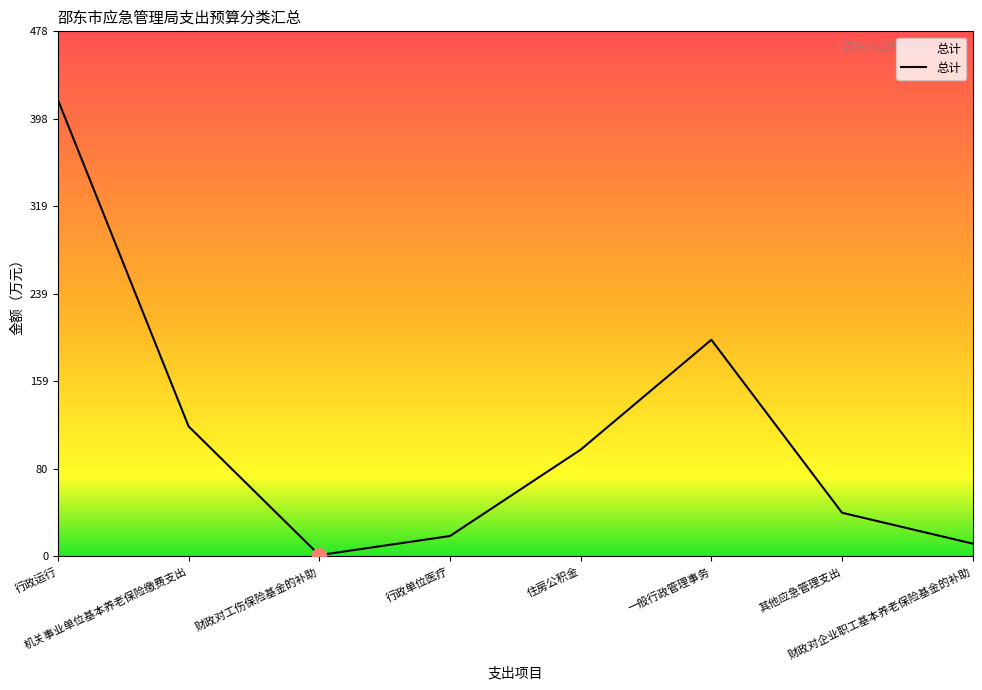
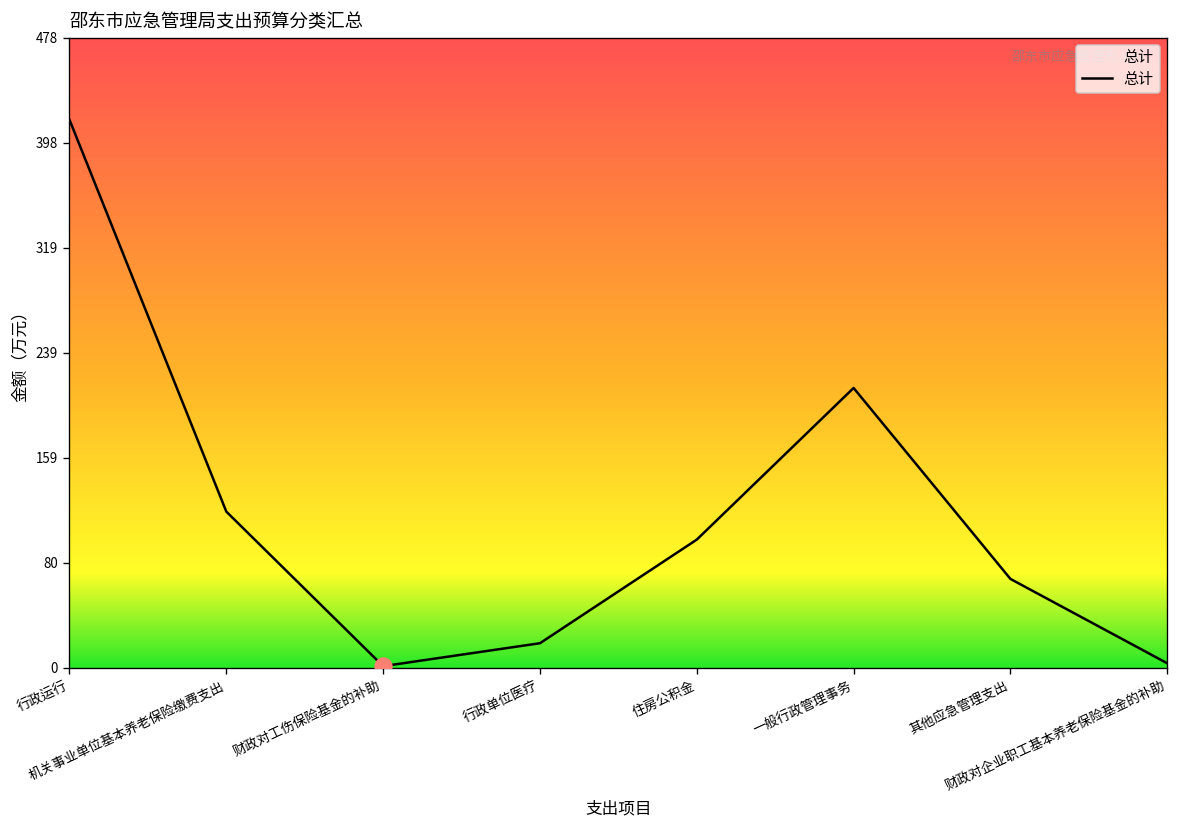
  {
    "总计": {
      "行政运行": 416,
      "机关事业单位基本养老保险缴费支出": 118,
      "行政单位医疗": 18,
      "住房公积金": 97,
-     "一般行政管理事务": 197,
-     "其他应急管理支出": 40,
-     "财政对企业职工基本养老保险基金的补助": 12
+     "一般行政管理事务": 212,
+     "其他应急管理支出": 67,
+     "财政对企业职工基本养老保险基金的补助": 3
    }
  }
